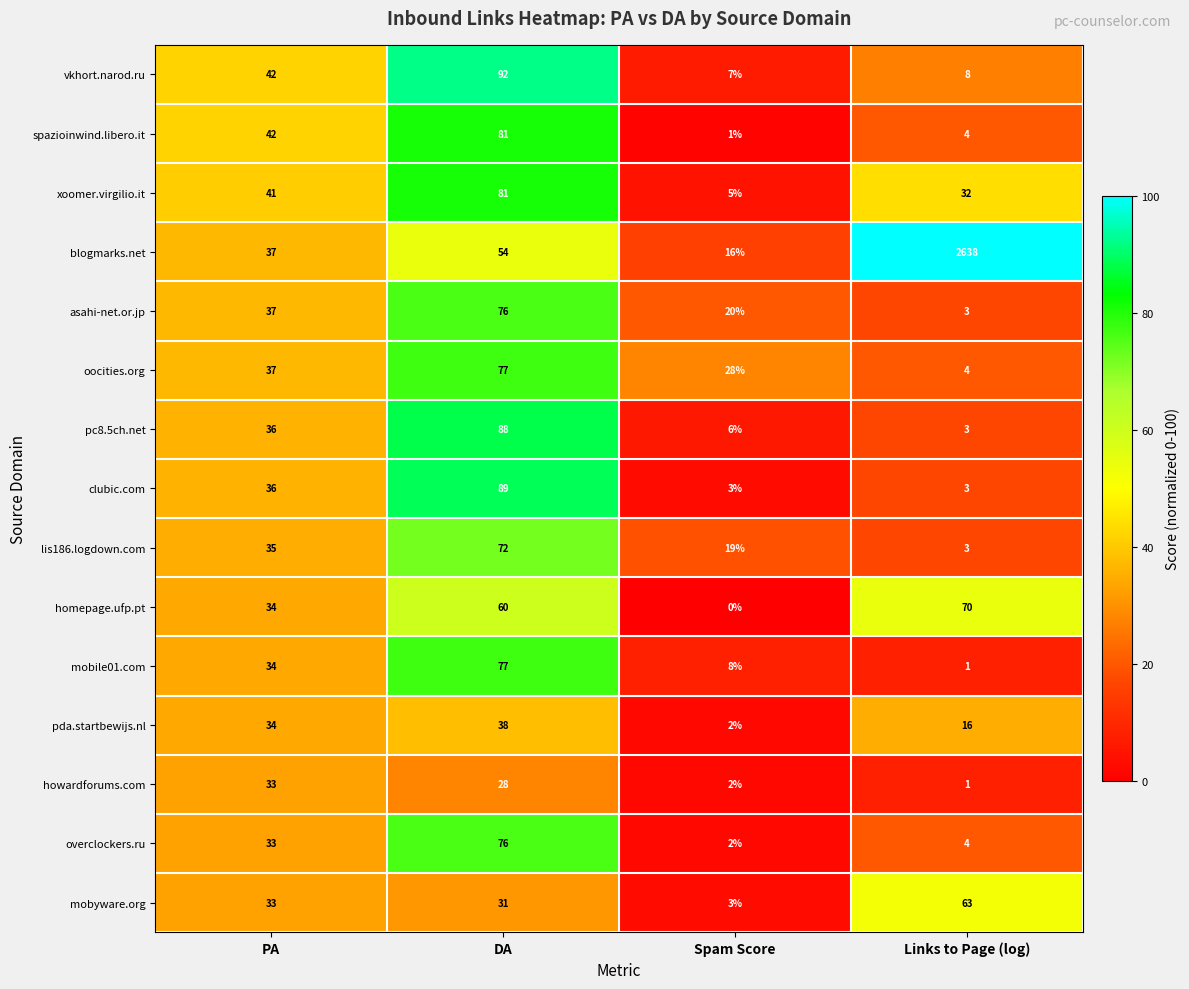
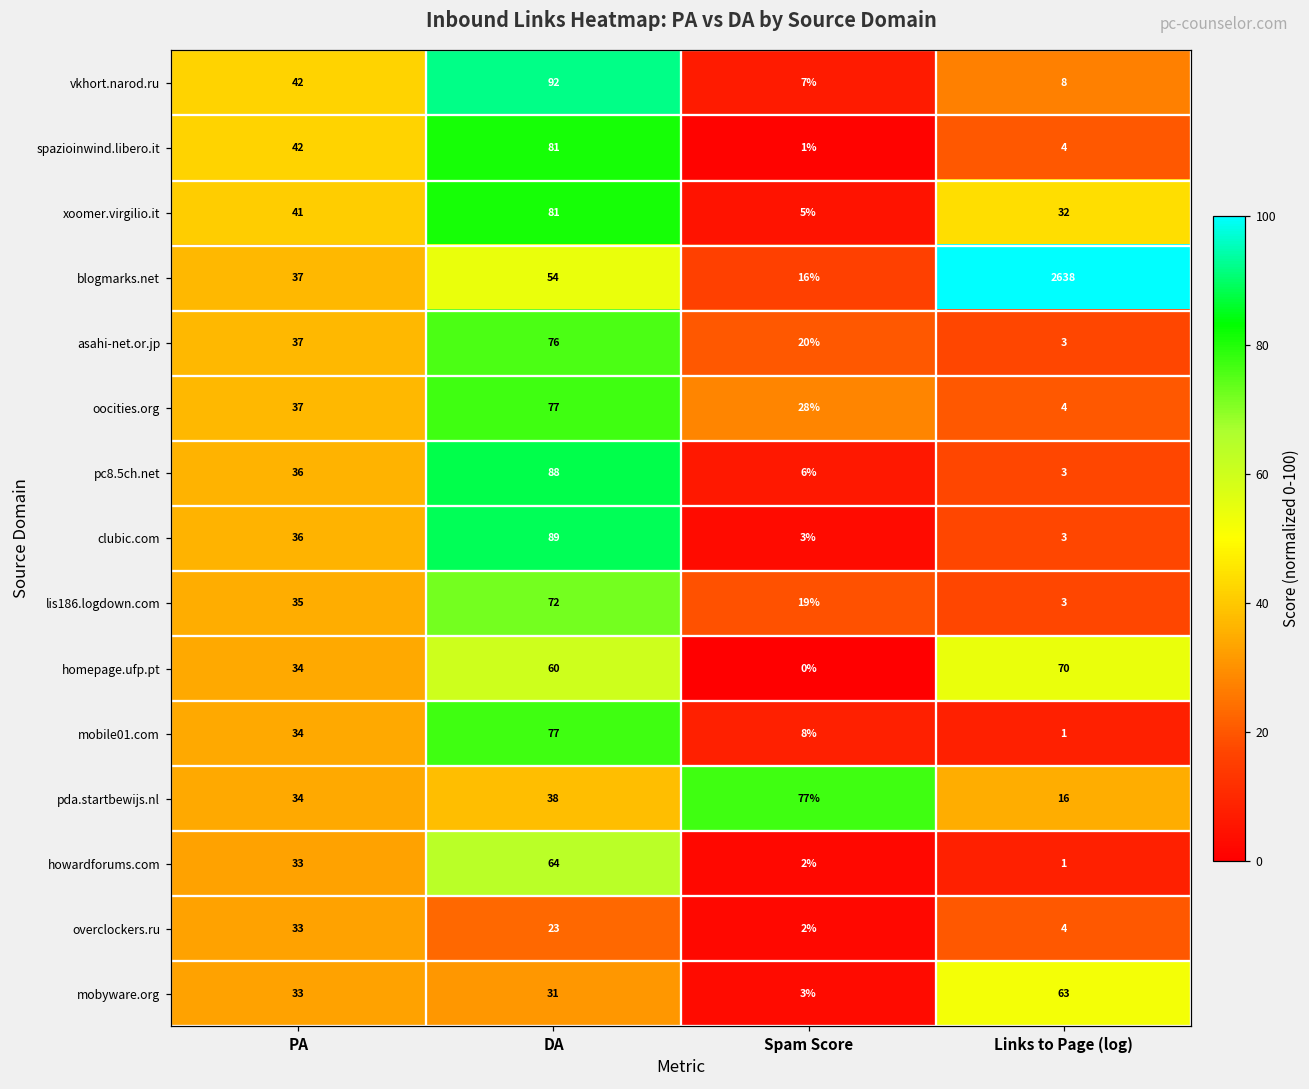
  {
    "vkhort.narod.ru": {
      "PA": "42",
      "DA": "92",
      "Spam Score": "7%",
      "Links to Page (log)": "8"
    },
    "spazioinwind.libero.it": {
      "PA": "42",
      "DA": "81",
      "Spam Score": "1%",
      "Links to Page (log)": "4"
    },
    "xoomer.virgilio.it": {
      "PA": "41",
      "DA": "81",
      "Spam Score": "5%",
      "Links to Page (log)": "32"
    },
    "blogmarks.net": {
      "PA": "37",
      "DA": "54",
      "Spam Score": "16%",
      "Links to Page (log)": "2638"
    },
    "asahi-net.or.jp": {
      "PA": "37",
      "DA": "76",
      "Spam Score": "20%",
      "Links to Page (log)": "3"
    },
    "oocities.org": {
      "PA": "37",
      "DA": "77",
      "Spam Score": "28%",
      "Links to Page (log)": "4"
    },
    "pc8.5ch.net": {
      "PA": "36",
      "DA": "88",
      "Spam Score": "6%",
      "Links to Page (log)": "3"
    },
    "clubic.com": {
      "PA": "36",
      "DA": "89",
      "Spam Score": "3%",
      "Links to Page (log)": "3"
    },
    "lis186.logdown.com": {
      "PA": "35",
      "DA": "72",
      "Spam Score": "19%",
      "Links to Page (log)": "3"
    },
    "homepage.ufp.pt": {
      "PA": "34",
      "DA": "60",
      "Spam Score": "0%",
      "Links to Page (log)": "70"
    },
    "mobile01.com": {
      "PA": "34",
      "DA": "77",
      "Spam Score": "8%",
      "Links to Page (log)": "1"
    },
    "pda.startbewijs.nl": {
      "PA": "34",
      "DA": "38",
-     "Spam Score": "2%",
+     "Spam Score": "77%",
      "Links to Page (log)": "16"
    },
    "howardforums.com": {
      "PA": "33",
-     "DA": "28",
+     "DA": "64",
      "Spam Score": "2%",
      "Links to Page (log)": "1"
    },
    "overclockers.ru": {
      "PA": "33",
-     "DA": "76",
+     "DA": "23",
      "Spam Score": "2%",
      "Links to Page (log)": "4"
    },
    "mobyware.org": {
      "PA": "33",
      "DA": "31",
      "Spam Score": "3%",
      "Links to Page (log)": "63"
    }
  }
